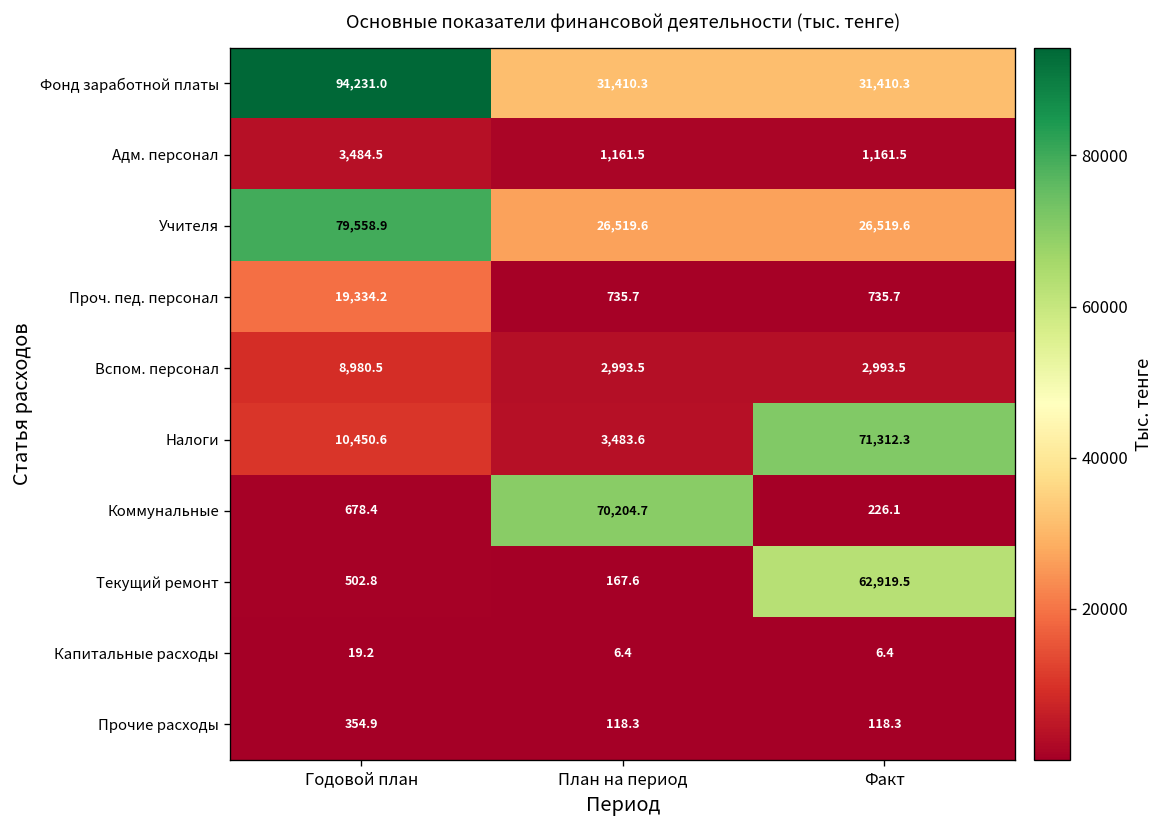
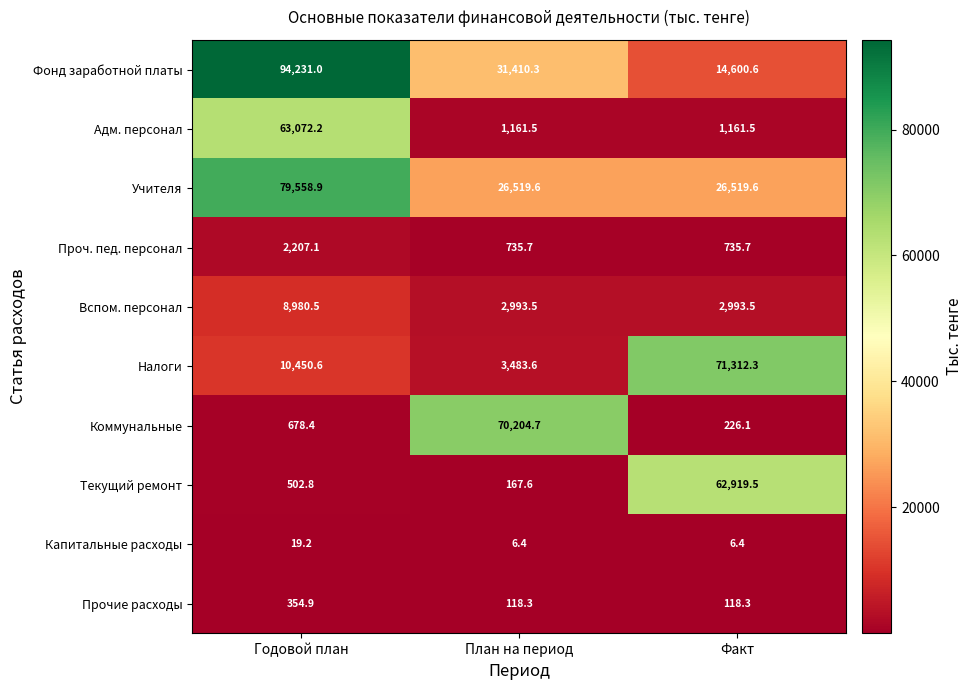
  {
    "Фонд заработной платы": {
      "Годовой план": "94,231.0",
      "План на период": "31,410.3",
-     "Факт": "31,410.3"
+     "Факт": "14,600.6"
    },
    "Адм. персонал": {
-     "Годовой план": "3,484.5",
+     "Годовой план": "63,072.2",
      "План на период": "1,161.5",
      "Факт": "1,161.5"
    },
    "Учителя": {
      "Годовой план": "79,558.9",
      "План на период": "26,519.6",
      "Факт": "26,519.6"
    },
    "Проч. пед. персонал": {
-     "Годовой план": "19,334.2",
+     "Годовой план": "2,207.1",
      "План на период": "735.7",
      "Факт": "735.7"
    },
    "Вспом. персонал": {
      "Годовой план": "8,980.5",
      "План на период": "2,993.5",
      "Факт": "2,993.5"
    },
    "Налоги": {
      "Годовой план": "10,450.6",
      "План на период": "3,483.6",
      "Факт": "71,312.3"
    },
    "Коммунальные": {
      "Годовой план": "678.4",
      "План на период": "70,204.7",
      "Факт": "226.1"
    },
    "Текущий ремонт": {
      "Годовой план": "502.8",
      "План на период": "167.6",
      "Факт": "62,919.5"
    },
    "Капитальные расходы": {
      "Годовой план": "19.2",
      "План на период": "6.4",
      "Факт": "6.4"
    },
    "Прочие расходы": {
      "Годовой план": "354.9",
      "План на период": "118.3",
      "Факт": "118.3"
    }
  }
